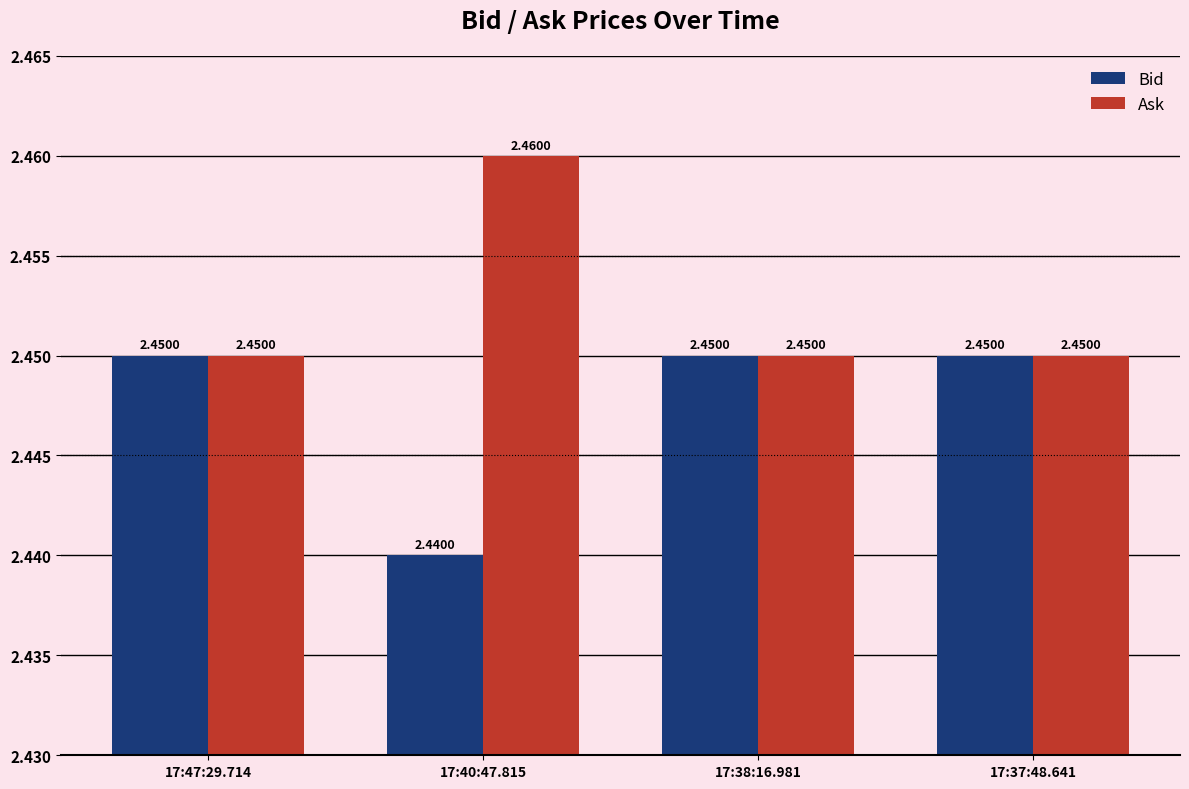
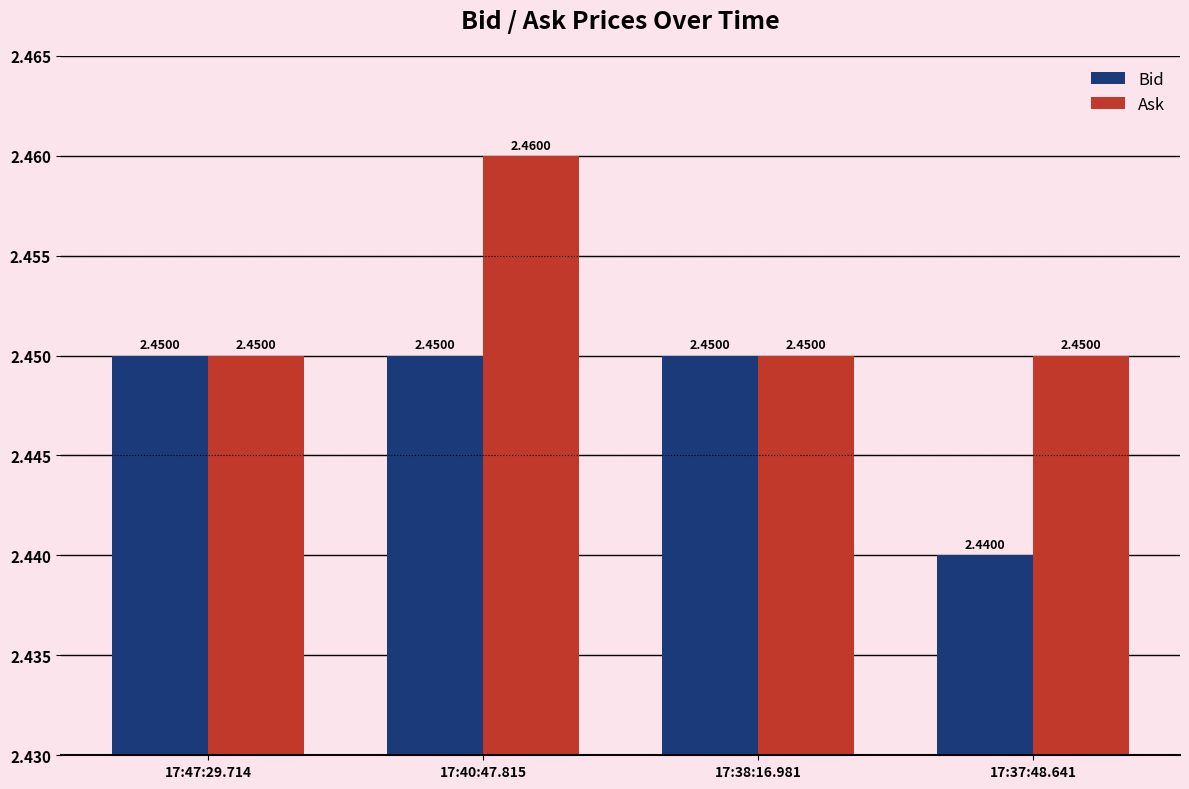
  {
    "Bid": {
      "17:47:29.714": 2.4500,
-     "17:40:47.815": 2.4400,
+     "17:40:47.815": 2.4500,
      "17:38:16.981": 2.4500,
-     "17:37:48.641": 2.4500
+     "17:37:48.641": 2.4400
    },
    "Ask": {
      "17:47:29.714": 2.4500,
      "17:40:47.815": 2.4600,
      "17:38:16.981": 2.4500,
      "17:37:48.641": 2.4500
    }
  }
